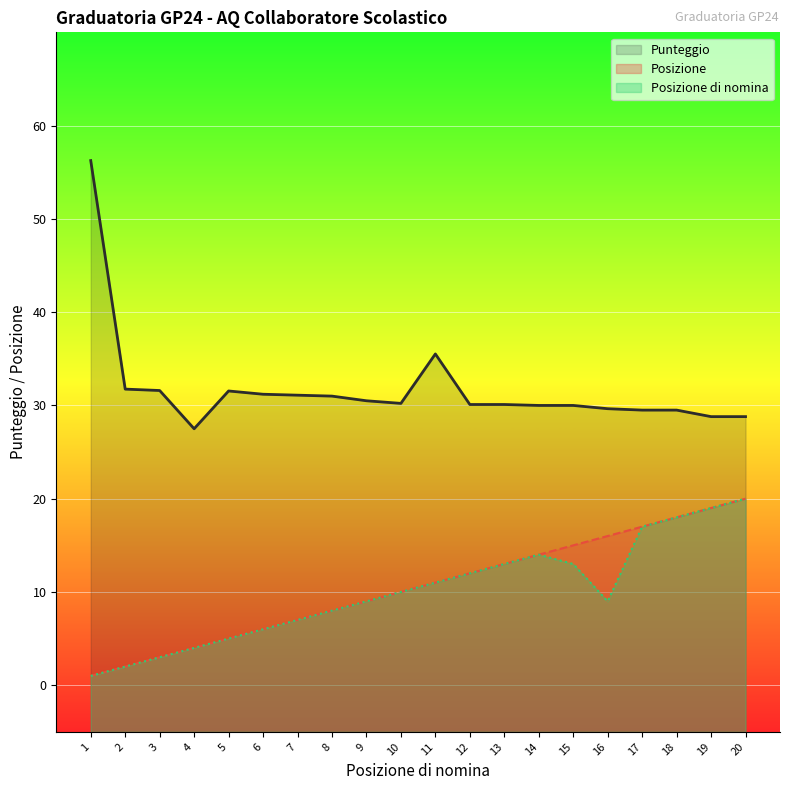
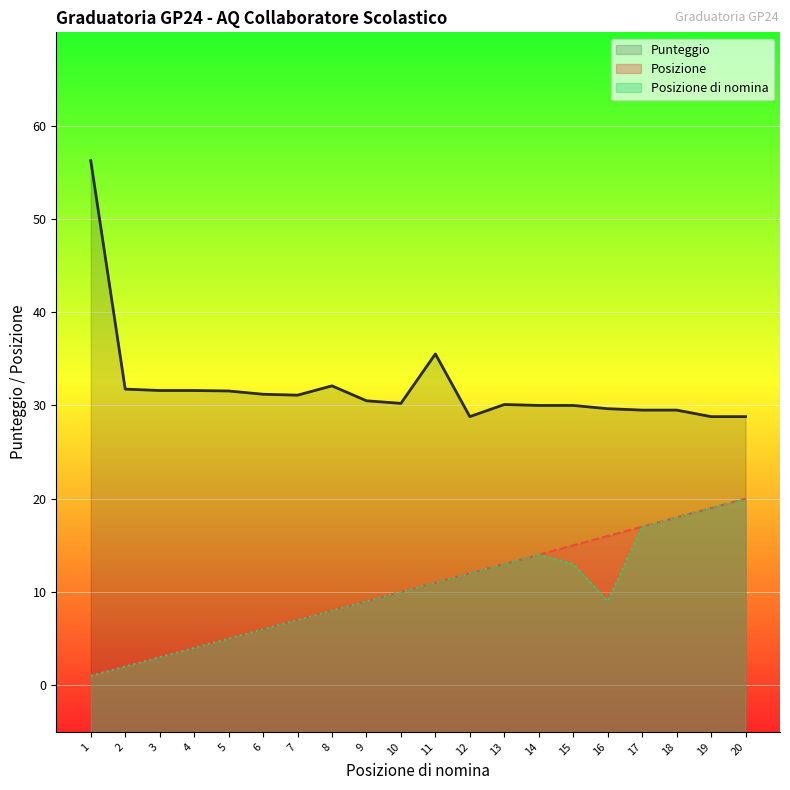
  {
    "Punteggio": {
      "1": 56,
      "2": 32,
      "3": 32,
-     "4": 28,
+     "4": 32,
      "5": 32,
      "6": 31,
      "7": 31,
-     "8": 31,
+     "8": 32,
      "9": 31,
      "10": 30,
      "11": 36,
-     "12": 30,
+     "12": 29,
      "13": 30,
      "14": 30,
      "15": 30,
      "16": 30,
      "17": 30,
      "18": 30,
      "19": 29,
      "20": 29
    },
    "Posizione": {
      "15": 15,
      "16": 16
    },
    "Posizione di nomina": {
      "15": 13,
      "16": 9
    }
  }
